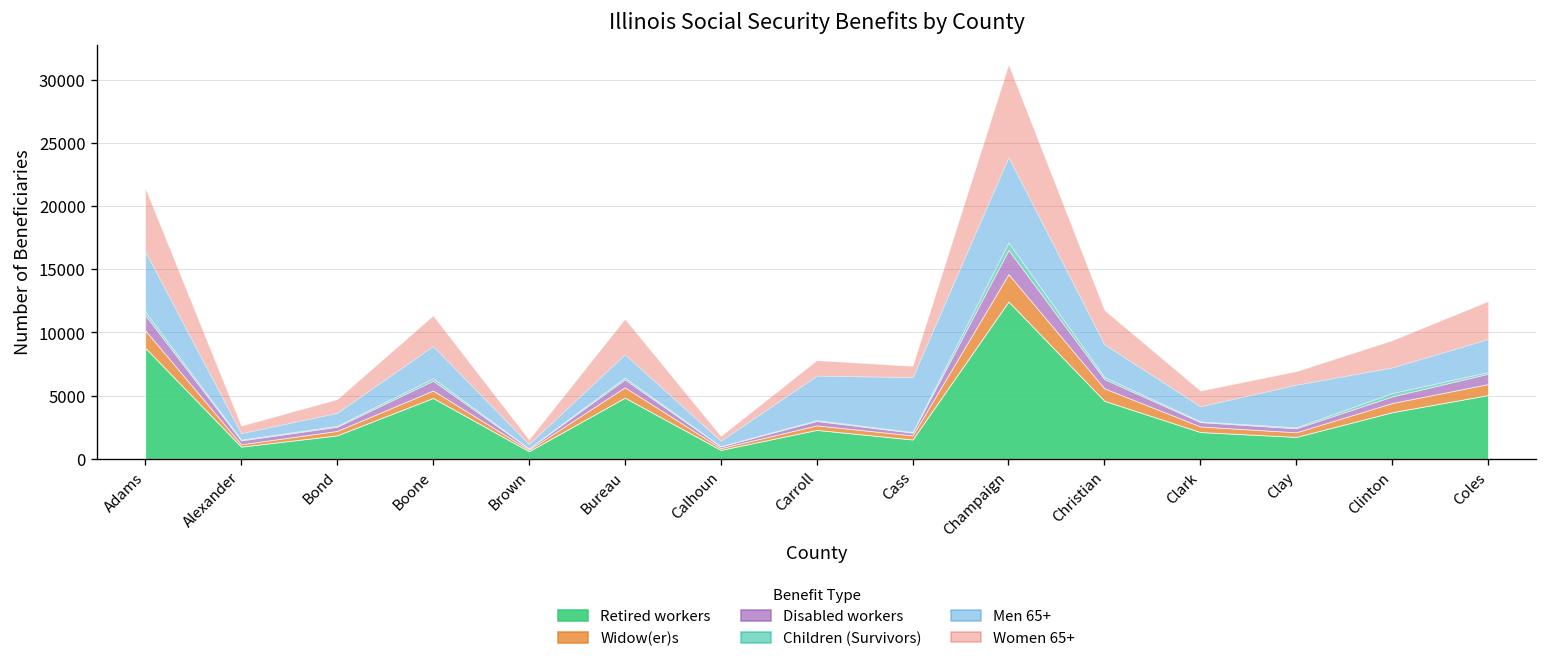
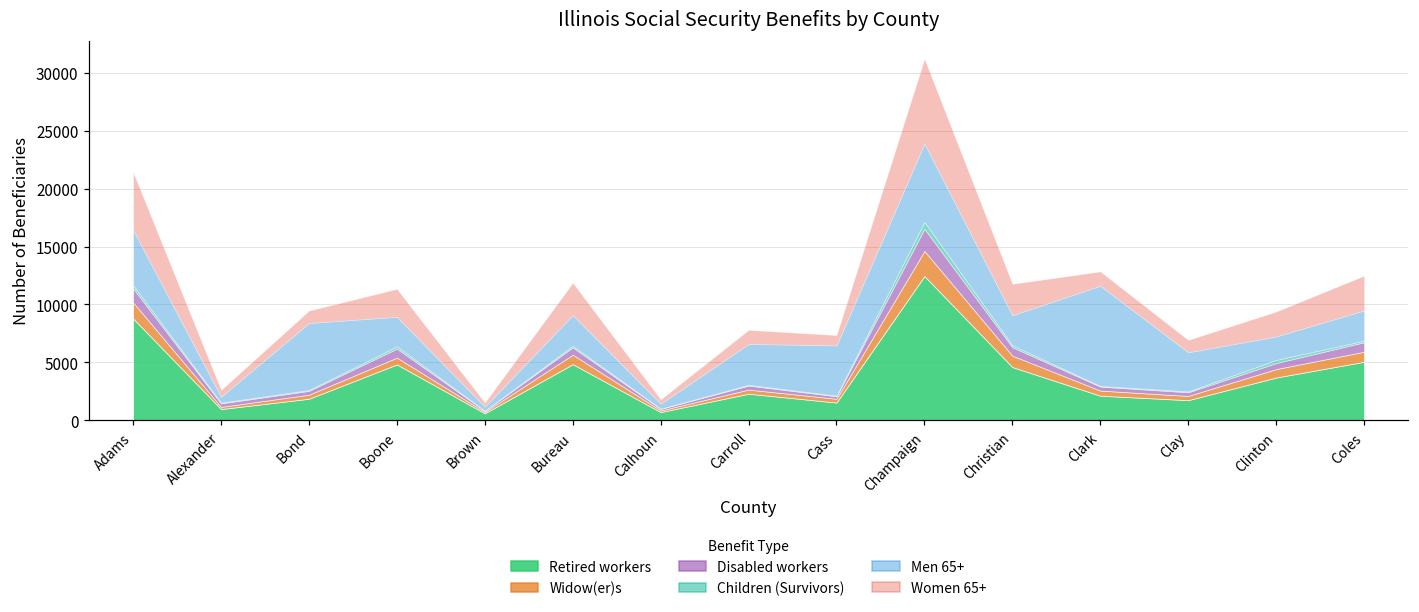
  {
    "Disabled workers": {
      "Adams": 1200,
      "Champaign": 1900,
      "Clinton": 500
    },
    "Men 65+": {
      "Adams": 4800,
      "Alexander": 500,
-     "Bond": 1000,
+     "Bond": 5800,
      "Boone": 2600,
      "Brown": 300,
-     "Bureau": 1900,
+     "Bureau": 2700,
      "Calhoun": 400,
      "Carroll": 3500,
      "Cass": 4300,
      "Champaign": 6800,
      "Christian": 2600,
-     "Clark": 1200,
+     "Clark": 8700,
      "Clay": 3400,
      "Clinton": 2000,
      "Coles": 2600
    }
  }
